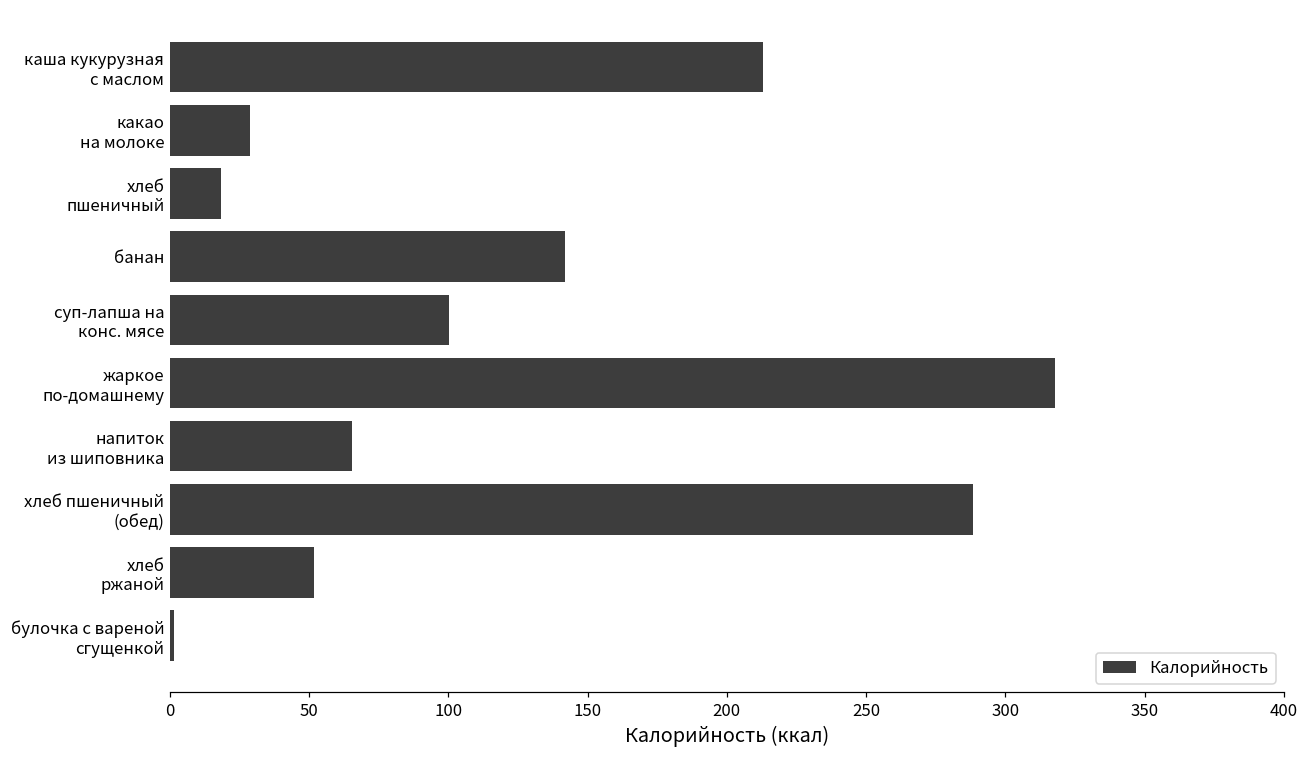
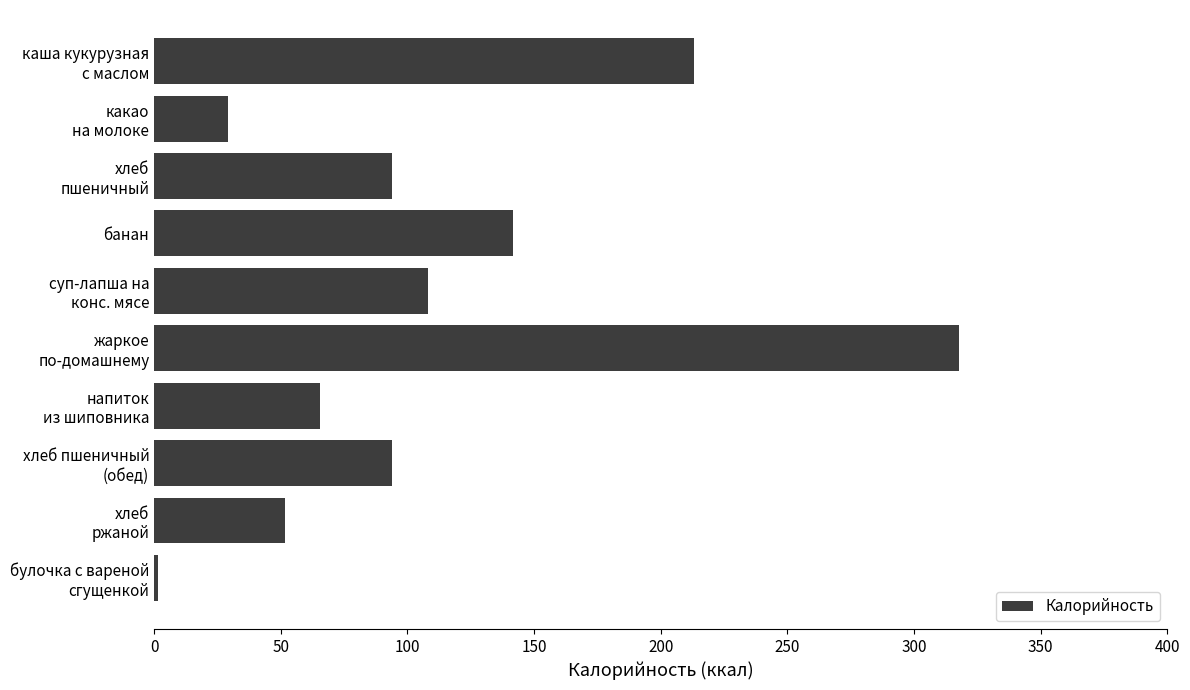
  {
    "каша кукурузная с маслом": 213,
    "какао на молоке": 29,
-   "хлеб пшеничный": 19,
+   "хлеб пшеничный": 94,
    "банан": 142,
-   "суп-лапша на конс. мясе": 100,
+   "суп-лапша на конс. мясе": 108,
    "жаркое по-домашнему": 318,
    "напиток из шиповника": 65,
-   "хлеб пшеничный (обед)": 288,
+   "хлеб пшеничный (обед)": 94,
    "хлеб ржаной": 52,
    "булочка с вареной сгущенкой": 2
  }
